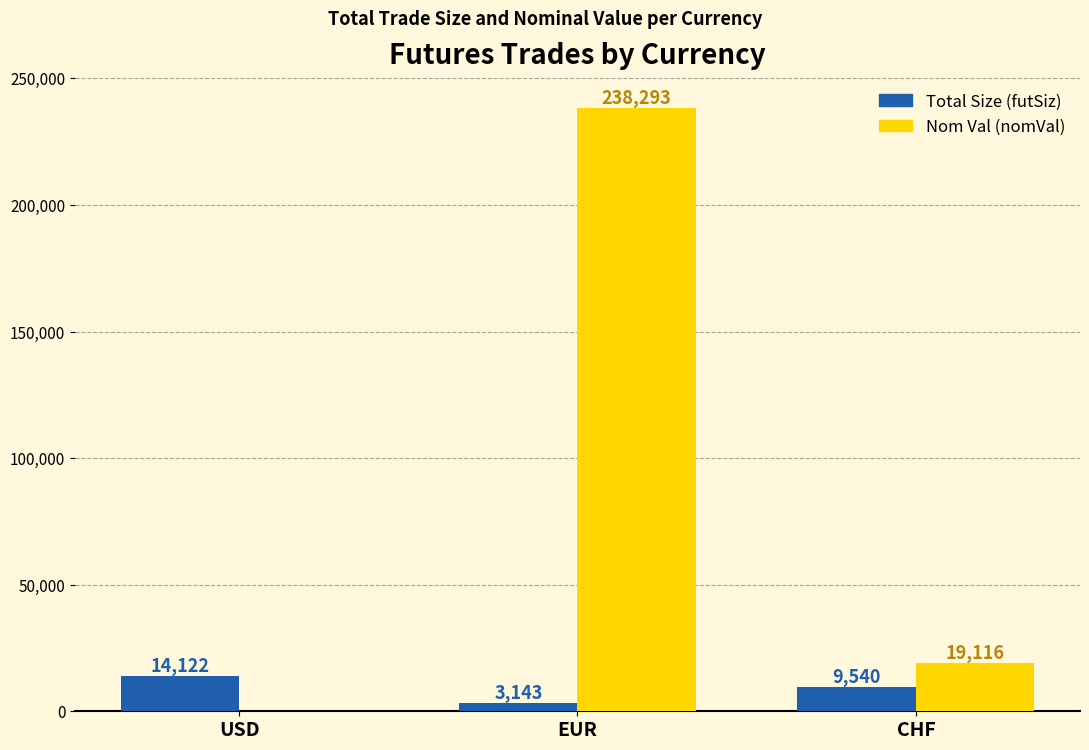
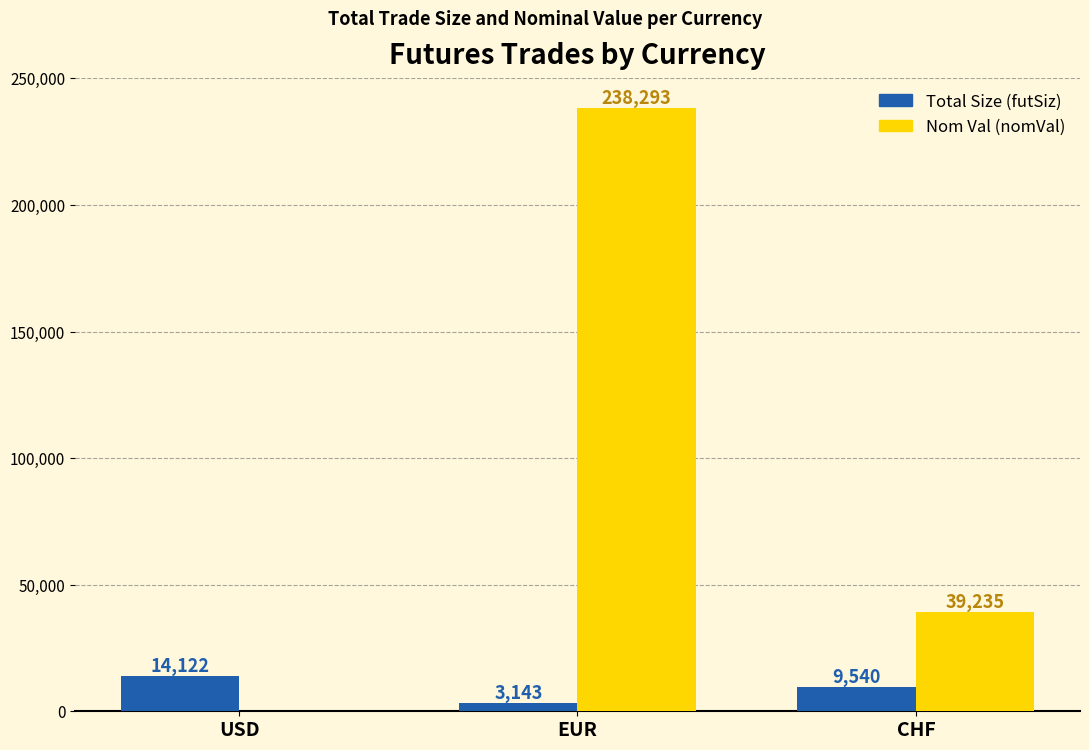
  {
    "Total Size (futSiz)": {
      "USD": "14,122",
      "EUR": "3,143",
      "CHF": "9,540"
    },
    "Nom Val (nomVal)": {
      "EUR": "238,293",
-     "CHF": "19,116"
+     "CHF": "39,235"
    }
  }
